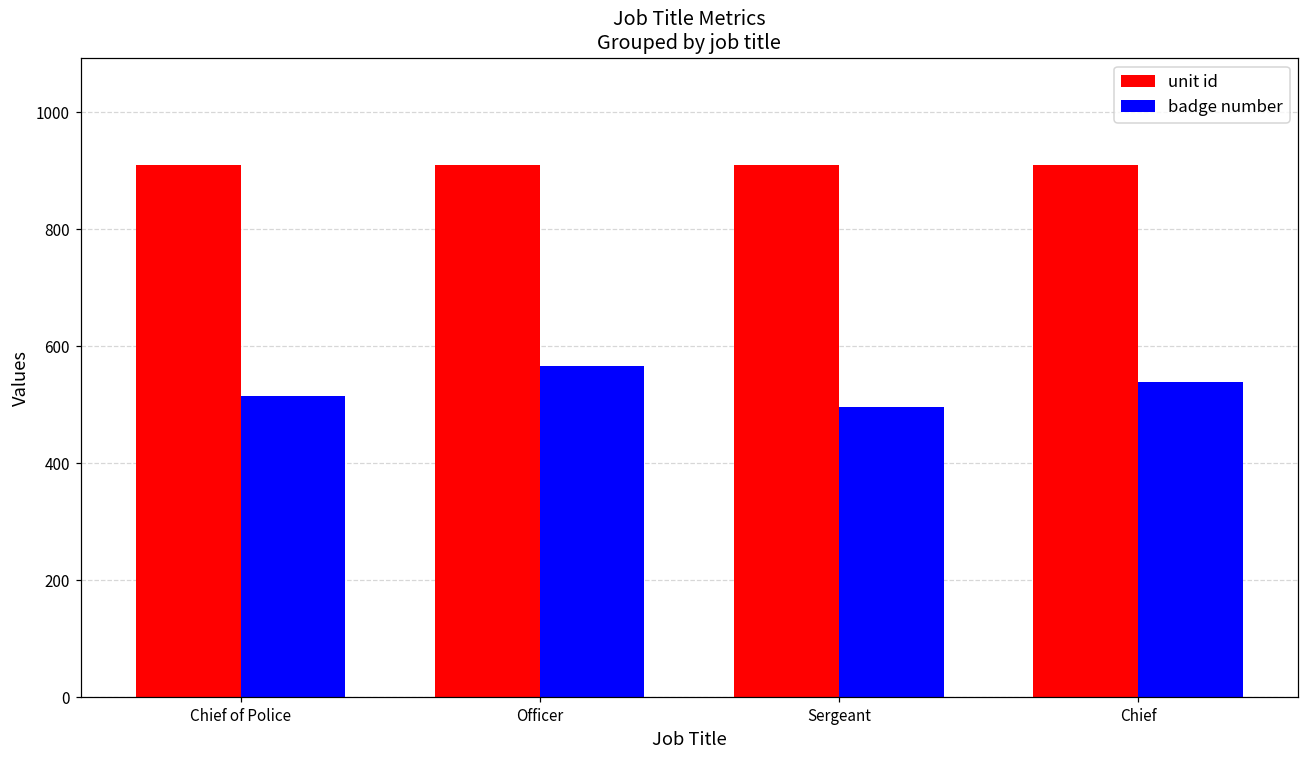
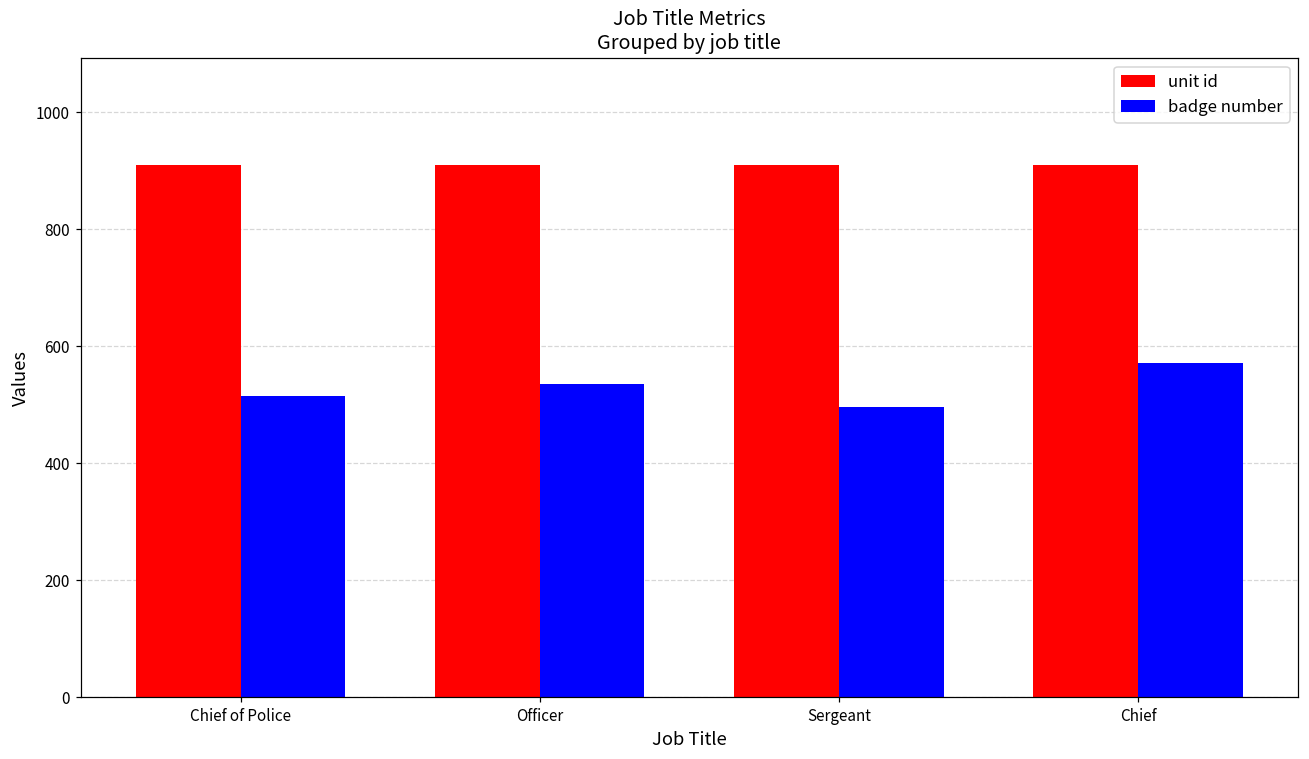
  {
    "unit id": {
      "Chief of Police": 910,
      "Officer": 910,
      "Sergeant": 910,
      "Chief": 910
    },
    "badge number": {
      "Chief of Police": 520,
-     "Officer": 570,
+     "Officer": 540,
      "Sergeant": 500,
-     "Chief": 540
+     "Chief": 570
    }
  }
